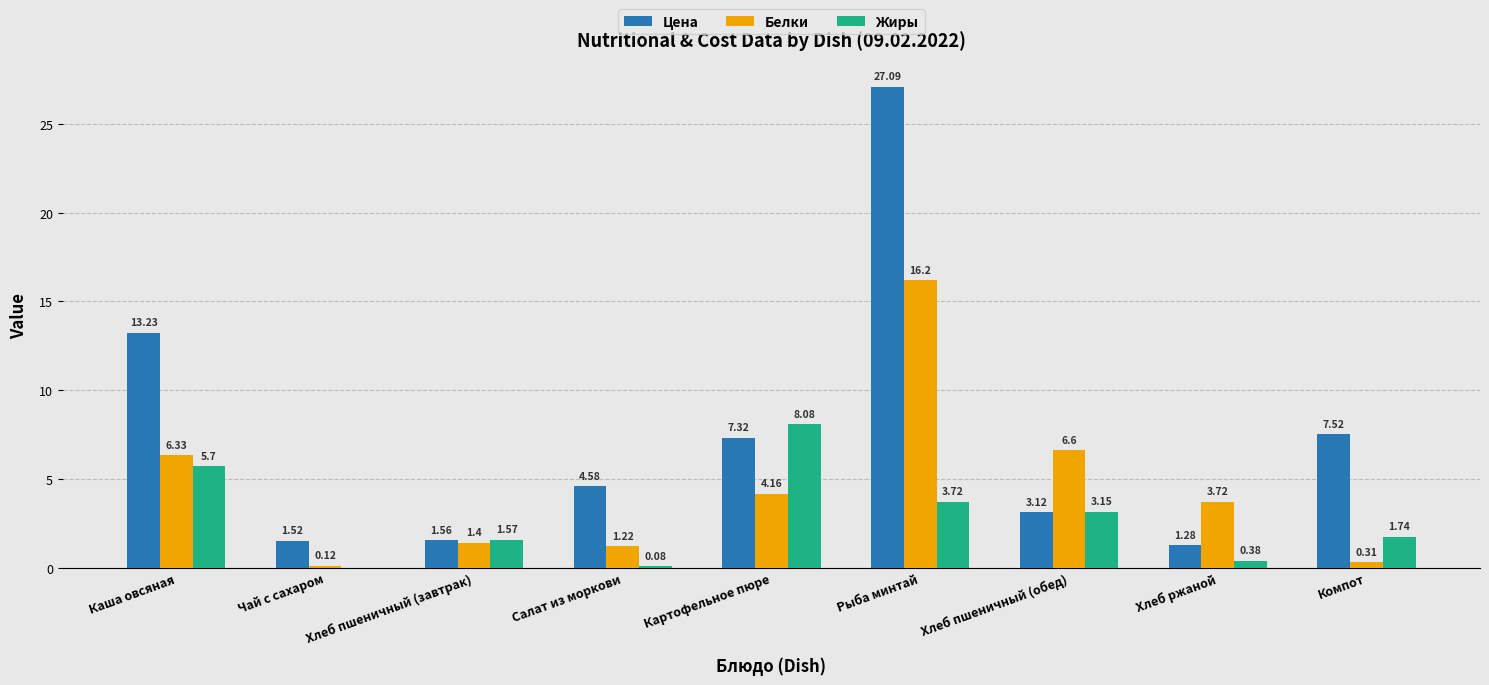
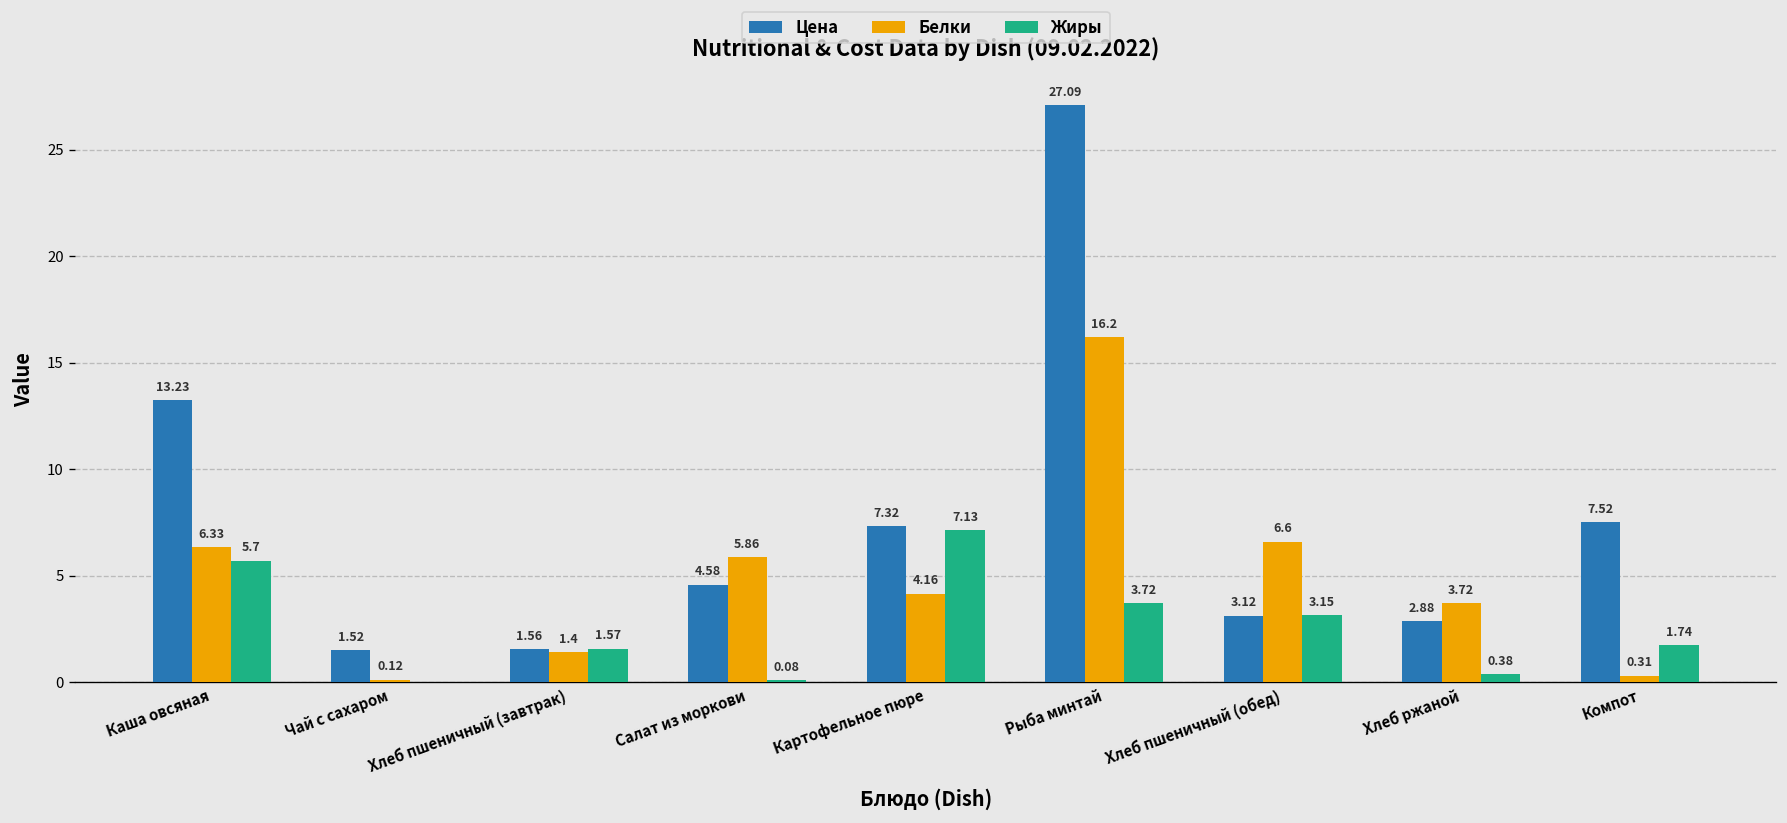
  {
    "Цена": {
      "Каша овсяная": 13.23,
      "Чай с сахаром": 1.52,
      "Хлеб пшеничный (завтрак)": 1.56,
      "Салат из моркови": 4.58,
      "Картофельное пюре": 7.32,
      "Рыба минтай": 27.09,
      "Хлеб пшеничный (обед)": 3.12,
-     "Хлеб ржаной": 1.28,
+     "Хлеб ржаной": 2.88,
      "Компот": 7.52
    },
    "Белки": {
      "Каша овсяная": 6.33,
      "Чай с сахаром": 0.12,
      "Хлеб пшеничный (завтрак)": 1.4,
-     "Салат из моркови": 1.22,
+     "Салат из моркови": 5.86,
      "Картофельное пюре": 4.16,
      "Рыба минтай": 16.2,
      "Хлеб пшеничный (обед)": 6.6,
      "Хлеб ржаной": 3.72,
      "Компот": 0.31
    },
    "Жиры": {
      "Каша овсяная": 5.7,
      "Хлеб пшеничный (завтрак)": 1.57,
      "Салат из моркови": 0.08,
-     "Картофельное пюре": 8.08,
+     "Картофельное пюре": 7.13,
      "Рыба минтай": 3.72,
      "Хлеб пшеничный (обед)": 3.15,
      "Хлеб ржаной": 0.38,
      "Компот": 1.74
    }
  }
